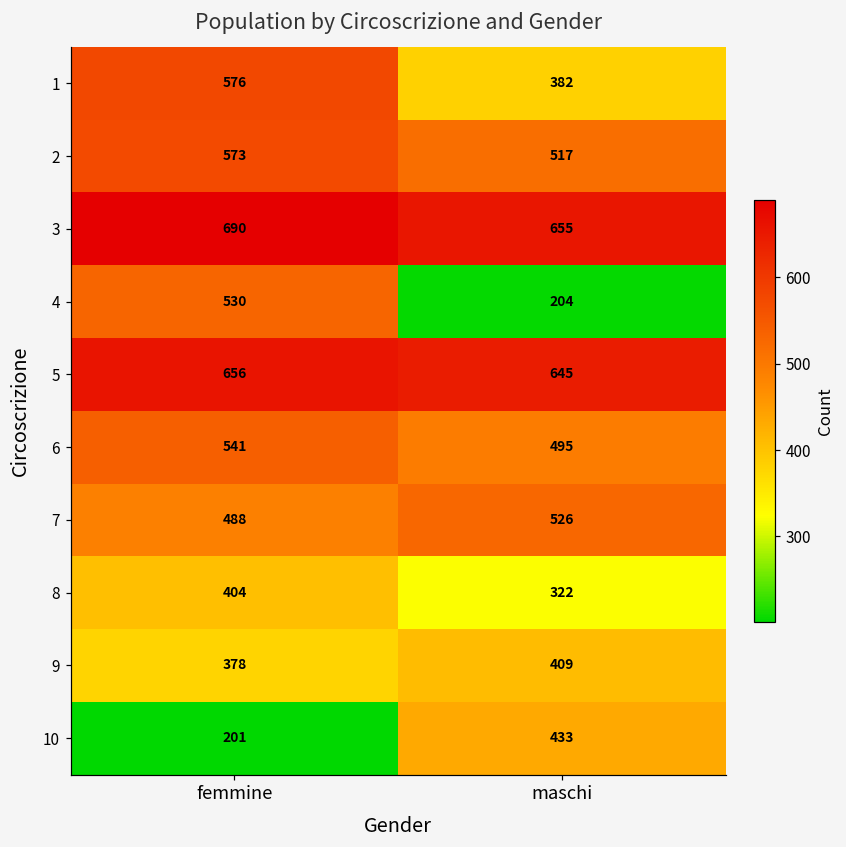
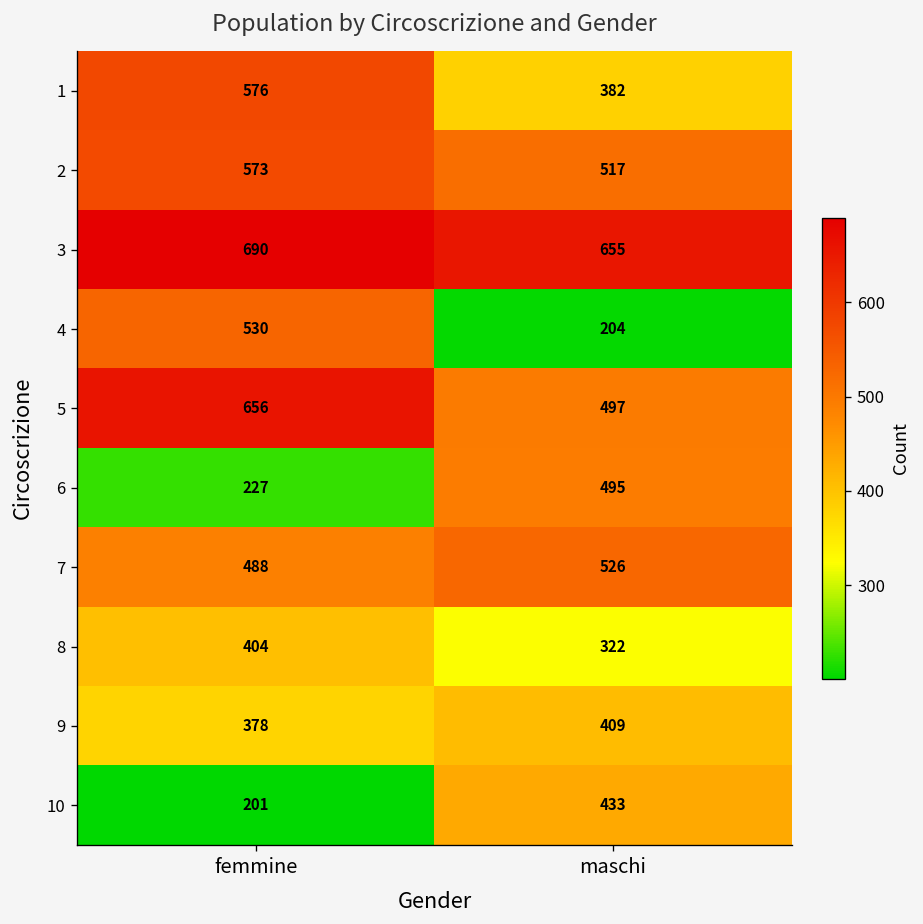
  {
    "1": {
      "femmine": 576,
      "maschi": 382
    },
    "2": {
      "femmine": 573,
      "maschi": 517
    },
    "3": {
      "femmine": 690,
      "maschi": 655
    },
    "4": {
      "femmine": 530,
      "maschi": 204
    },
    "5": {
      "femmine": 656,
-     "maschi": 645
+     "maschi": 497
    },
    "6": {
-     "femmine": 541,
+     "femmine": 227,
      "maschi": 495
    },
    "7": {
      "femmine": 488,
      "maschi": 526
    },
    "8": {
      "femmine": 404,
      "maschi": 322
    },
    "9": {
      "femmine": 378,
      "maschi": 409
    },
    "10": {
      "femmine": 201,
      "maschi": 433
    }
  }
